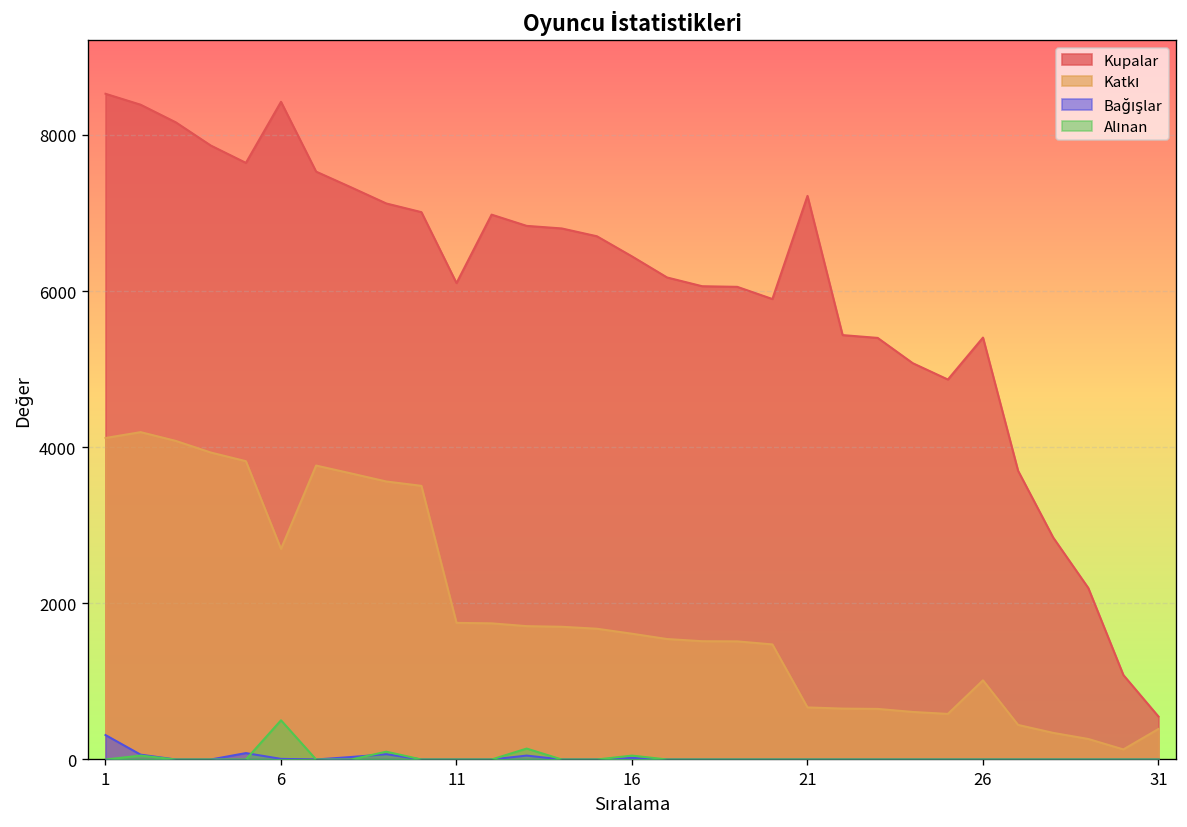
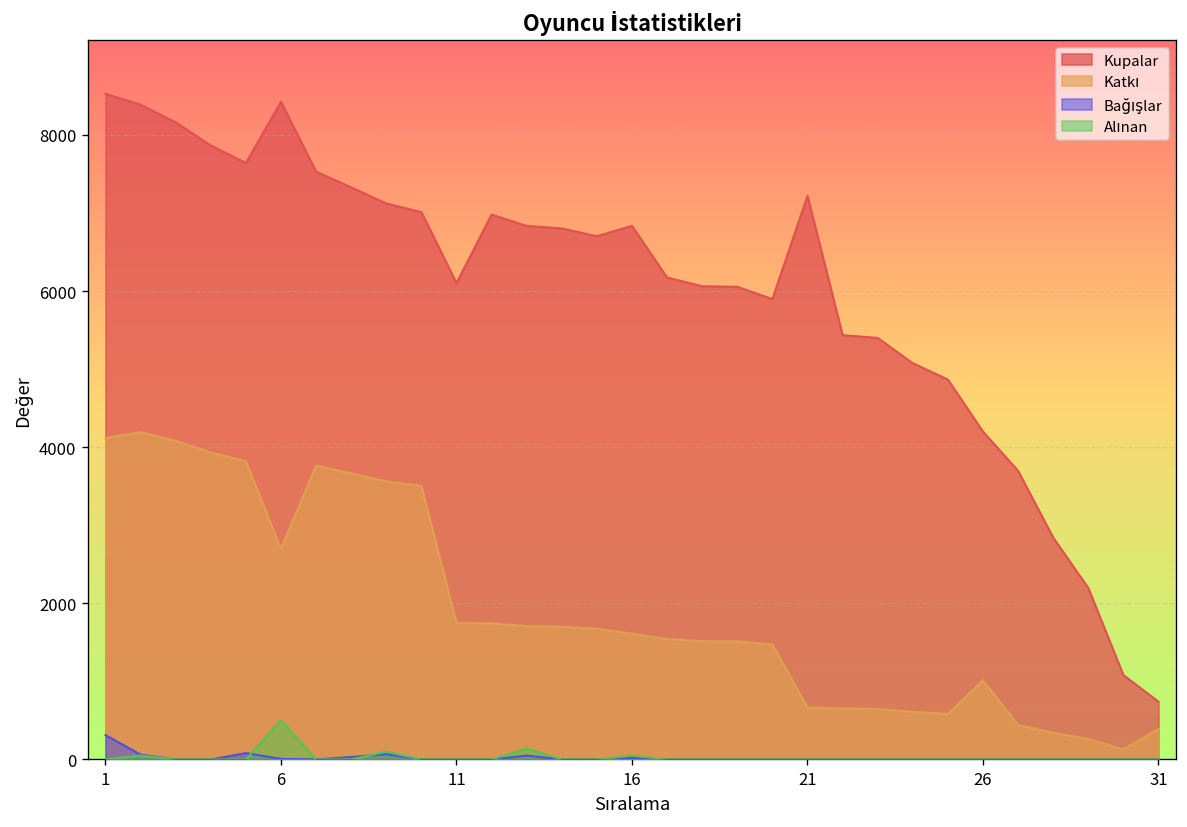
  {
    "Kupalar": {
      "1": 8500,
      "6": 8400,
      "11": 6100,
-     "16": 6400,
+     "16": 6800,
      "21": 7200,
-     "26": 5400,
-     "31": 600
+     "26": 4200,
+     "31": 700
    },
    "Katkı": {
      "1": 4100,
      "6": 2700,
      "11": 1800,
      "16": 1600,
      "21": 700,
      "26": 1000,
      "31": 400
    },
    "Bağışlar": {
      "1": 300,
      "6": 0
    },
    "Alınan": {
      "1": 0,
      "6": 500
    }
  }
